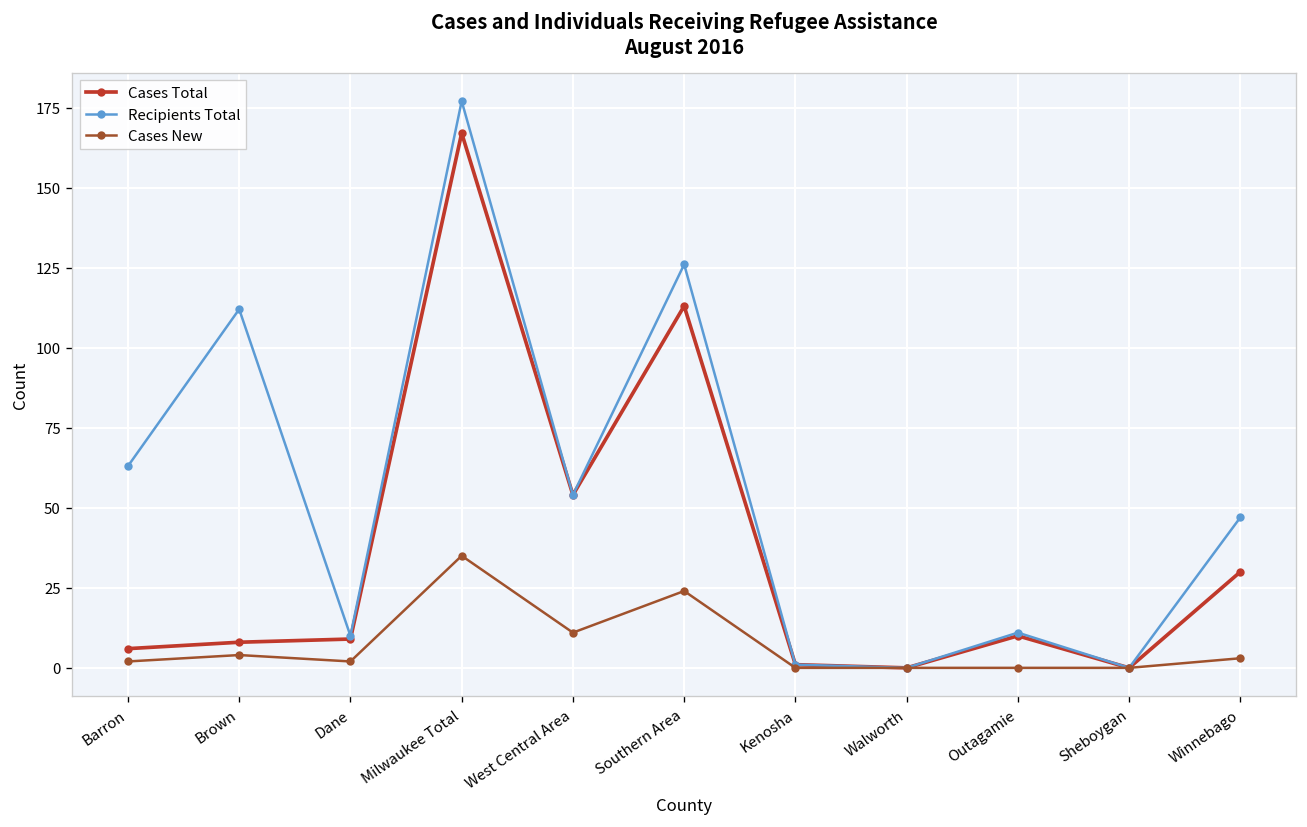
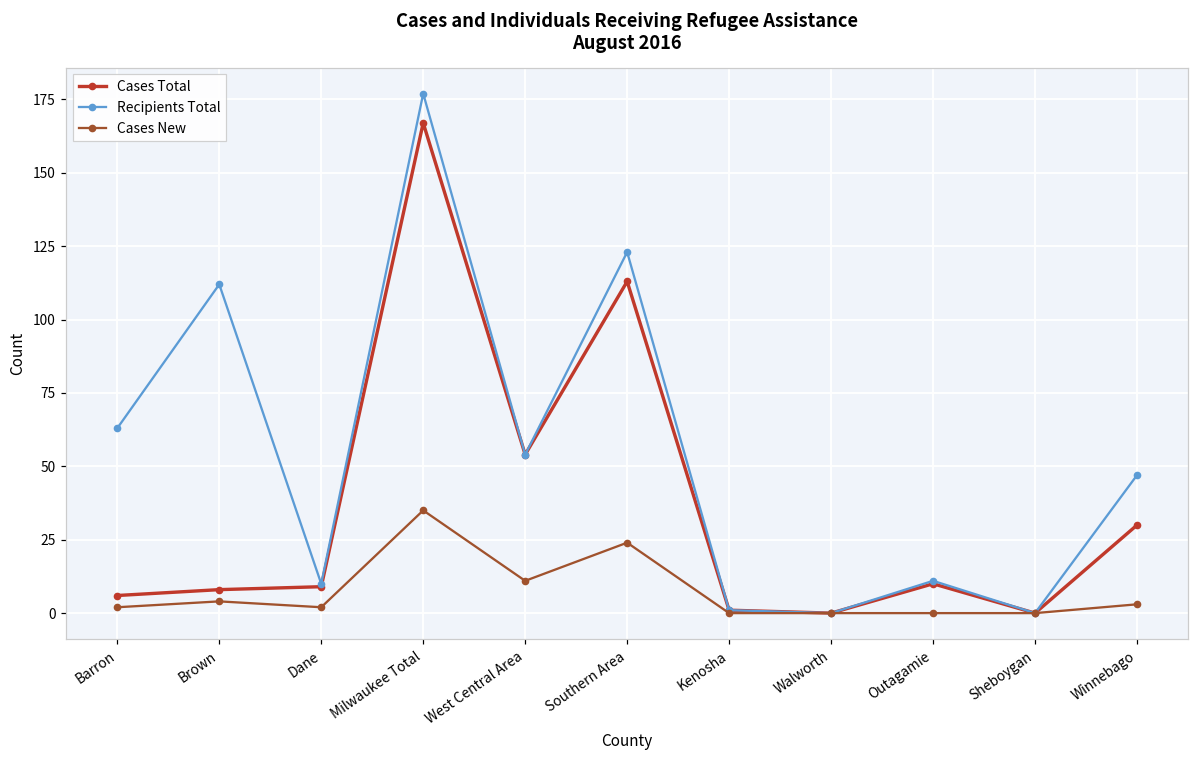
  {
    "Recipients Total": {
      "Barron": 63,
      "Brown": 112,
      "Dane": 10,
      "Milwaukee Total": 177,
-     "Southern Area": 126,
+     "Southern Area": 123,
      "Outagamie": 11,
      "Winnebago": 47
    }
  }
